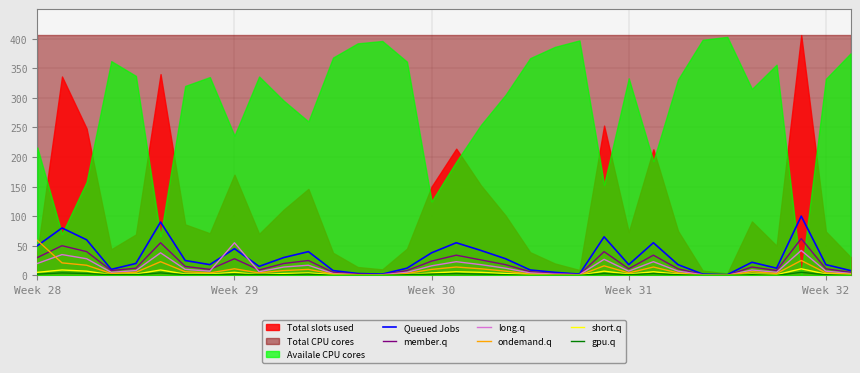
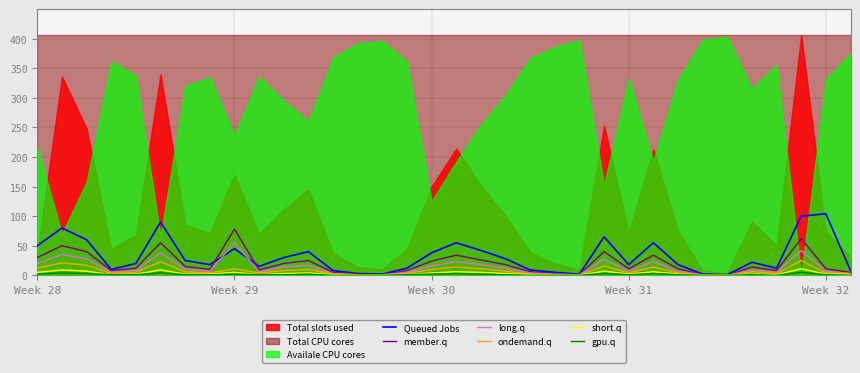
  {
    "Queued Jobs": {
      "Week 28": 50,
      "Week 29": 50,
      "Week 30": 40,
      "Week 31": 20,
-     "Week 32": 20
+     "Week 32": 100
    },
    "Total slots used": {
      "Week 28": 40,
      "Week 29": 170,
      "Week 30": 150,
      "Week 31": 70,
      "Week 32": 70
    },
    "member.q": {
      "Week 28": 30,
-     "Week 29": 30,
+     "Week 29": 80,
      "Week 30": 20
    },
    "Total CPU cores": {
      "Week 28": 410,
      "Week 29": 410,
      "Week 30": 410,
      "Week 31": 410,
      "Week 32": 410
    },
    "long.q": {
      "Week 28": 20,
      "Week 29": 60,
      "Week 30": 20
    },
    "Availale CPU cores": {
      "Week 28": 220,
      "Week 29": 240,
      "Week 30": 130,
      "Week 31": 330,
      "Week 32": 330
    },
    "ondemand.q": {
-     "Week 28": 60,
+     "Week 28": 10,
      "Week 29": 10,
      "Week 30": 10
    }
  }
